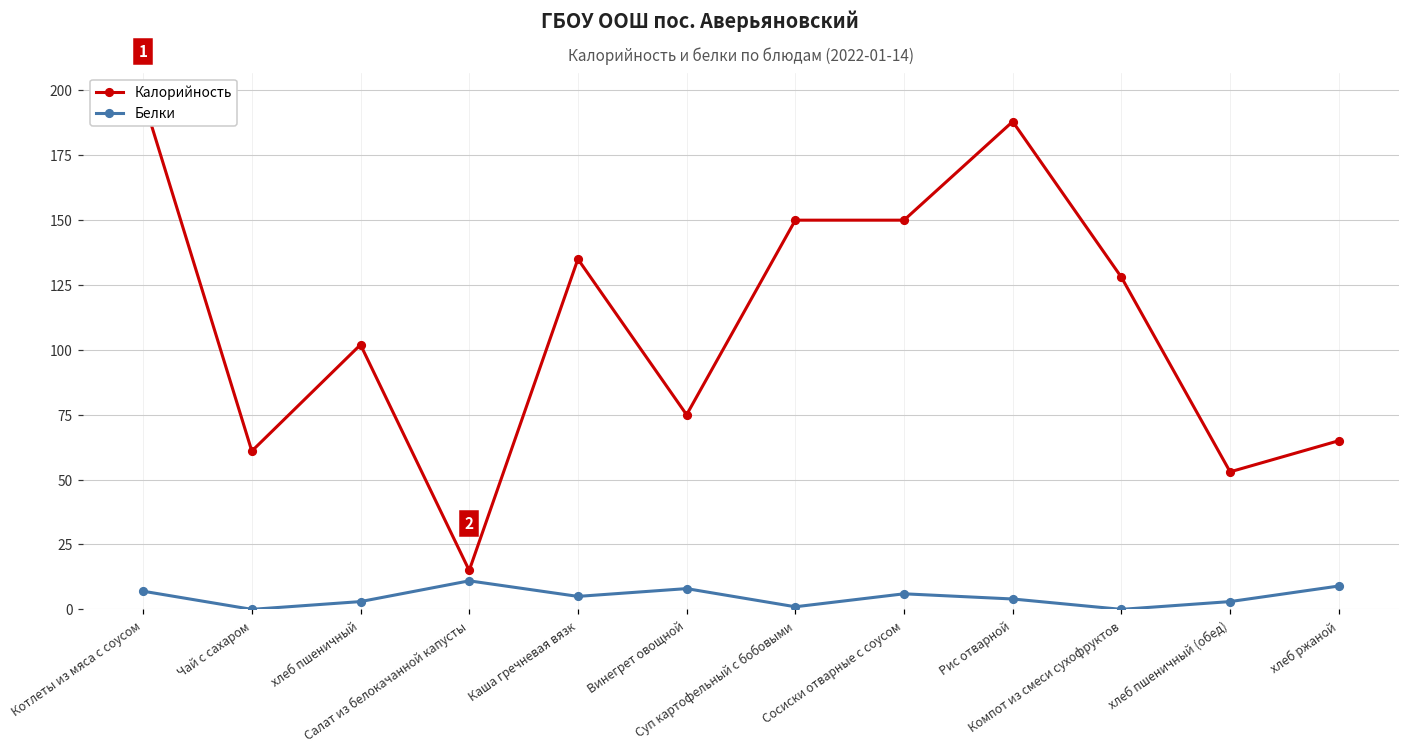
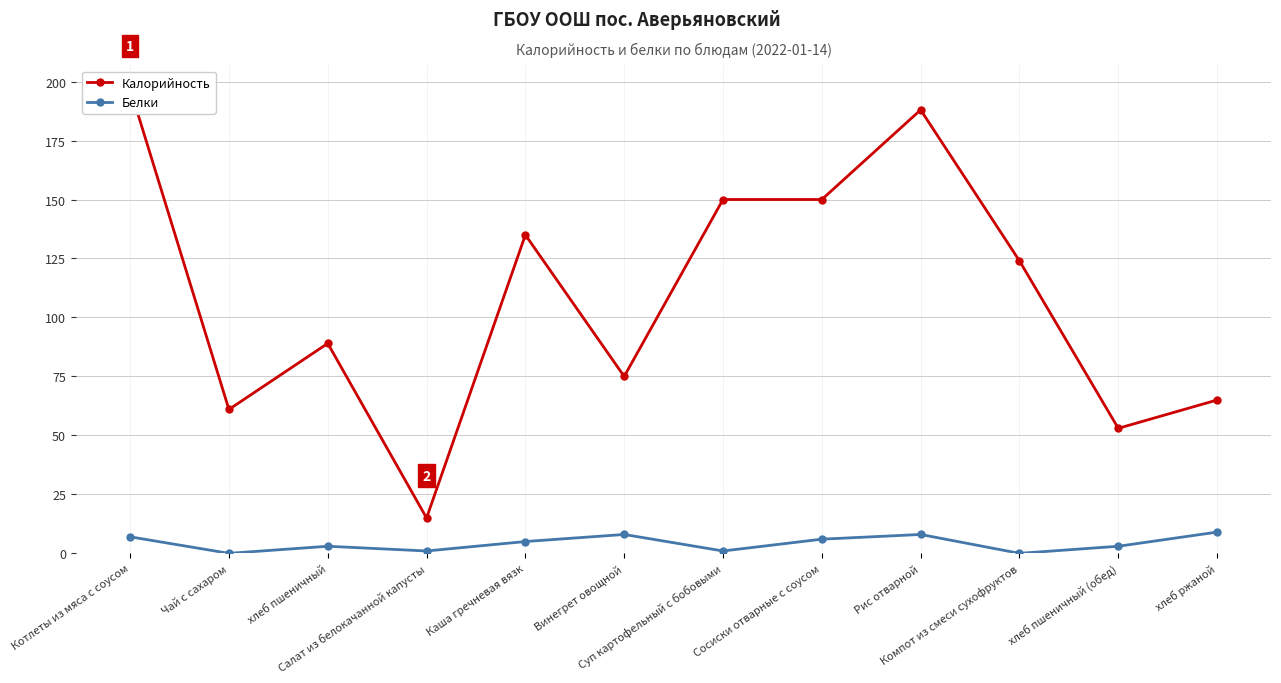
  {
    "Калорийность": {
      "Чай с сахаром": 61,
-     "хлеб пшеничный": 102,
+     "хлеб пшеничный": 89,
      "Салат из белокачанной капусты": 15,
      "Каша гречневая вязк": 135,
      "Винегрет овощной": 75,
      "Суп картофельный с бобовыми": 150,
      "Сосиски отварные с соусом": 150,
      "Рис отварной": 188,
-     "Компот из смеси сухофруктов": 128,
+     "Компот из смеси сухофруктов": 124,
      "хлеб пшеничный (обед)": 53,
      "хлеб ржаной": 65
    },
    "Белки": {
      "Котлеты из мяса с соусом": 7,
      "Чай с сахаром": 0,
      "хлеб пшеничный": 3,
-     "Салат из белокачанной капусты": 11,
+     "Салат из белокачанной капусты": 1,
      "Каша гречневая вязк": 5,
      "Винегрет овощной": 8,
      "Суп картофельный с бобовыми": 1,
      "Сосиски отварные с соусом": 6,
-     "Рис отварной": 4,
+     "Рис отварной": 8,
      "Компот из смеси сухофруктов": 0,
      "хлеб пшеничный (обед)": 3,
      "хлеб ржаной": 9
    }
  }
